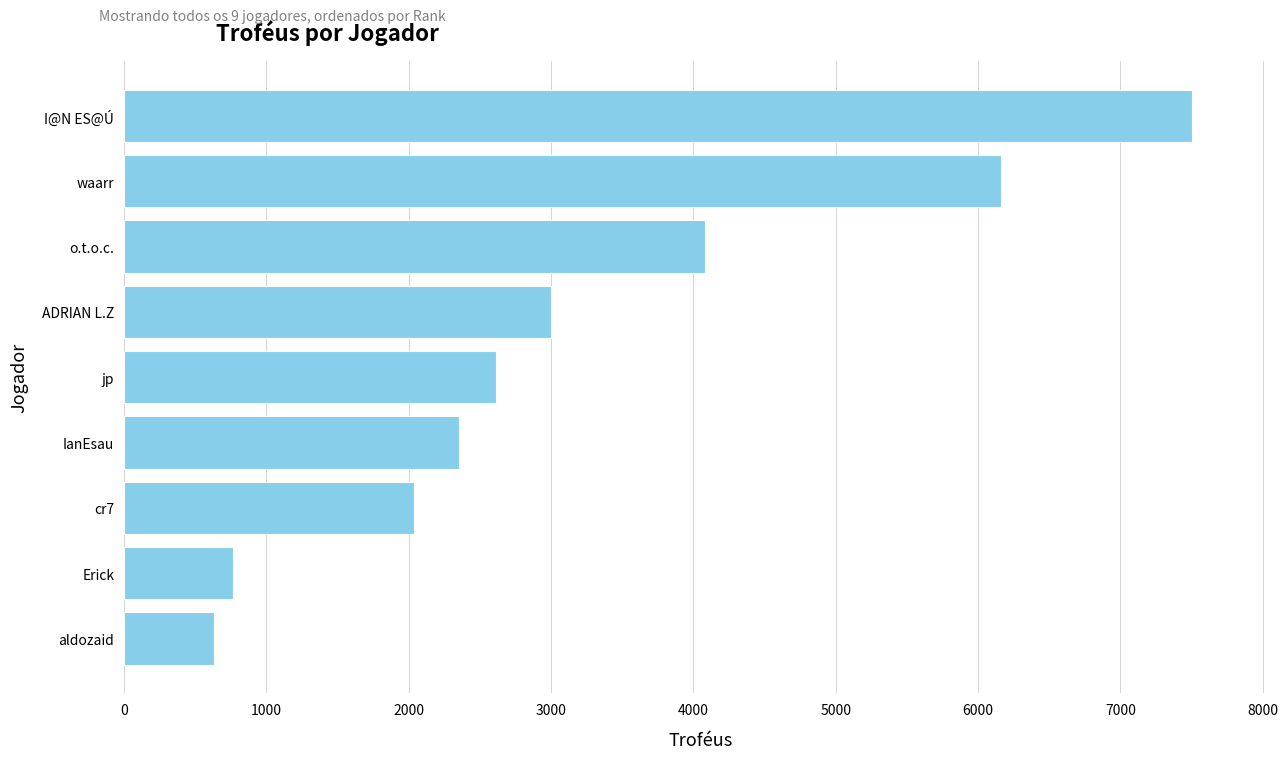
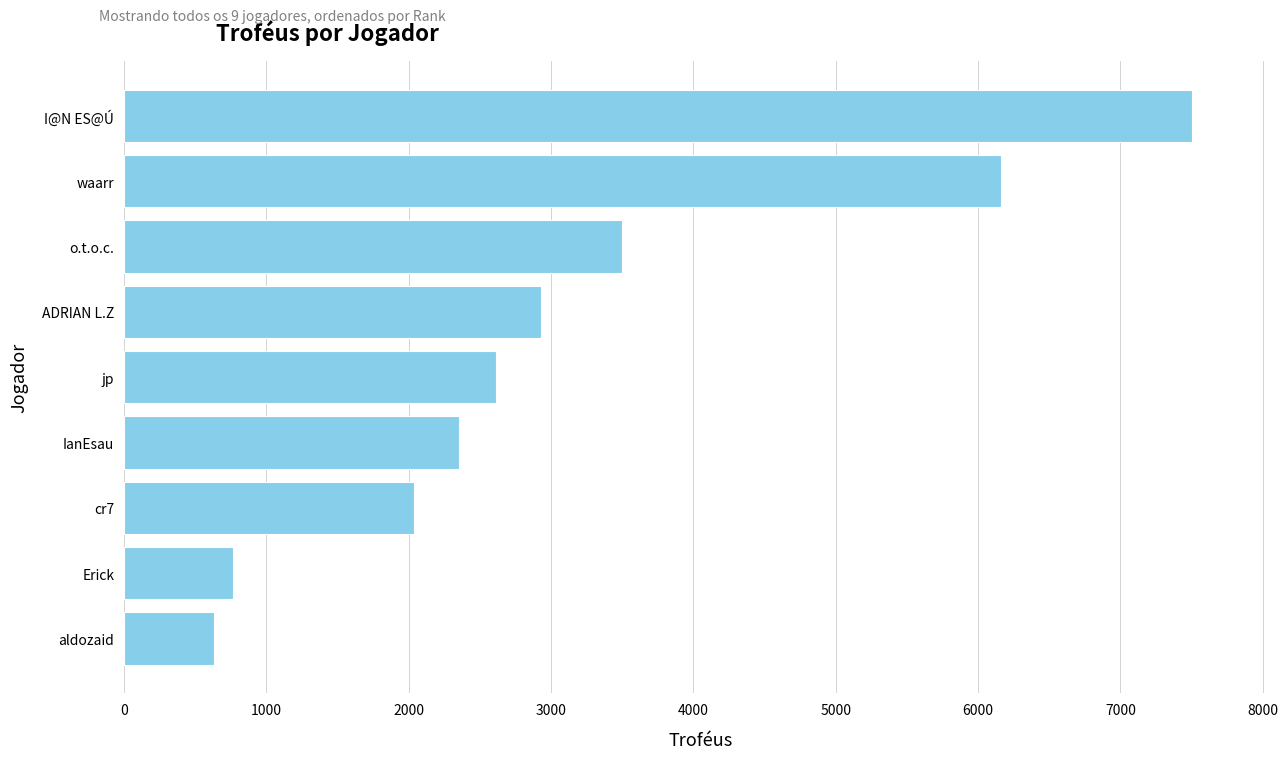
  {
    "I@N ES@Ú": 7500,
    "waarr": 6160,
-   "o.t.o.c.": 4080,
-   "ADRIAN L.Z": 3000,
+   "o.t.o.c.": 3500,
+   "ADRIAN L.Z": 2930,
    "jp": 2610,
    "IanEsau": 2350,
    "cr7": 2040,
    "Erick": 760,
    "aldozaid": 630
  }
